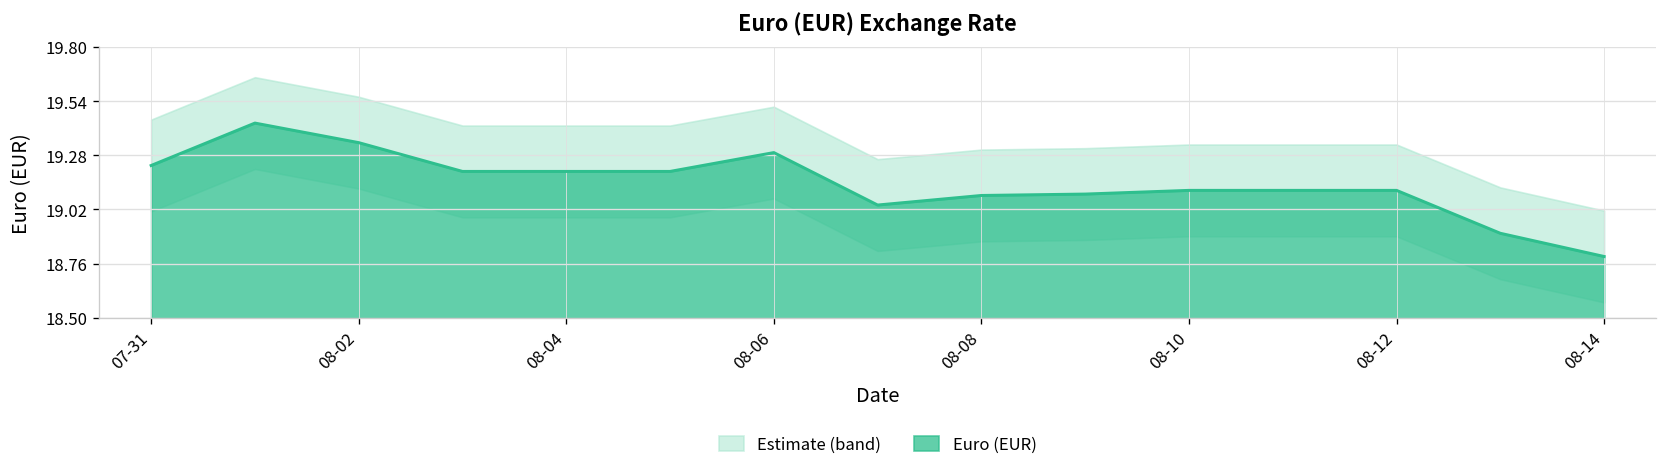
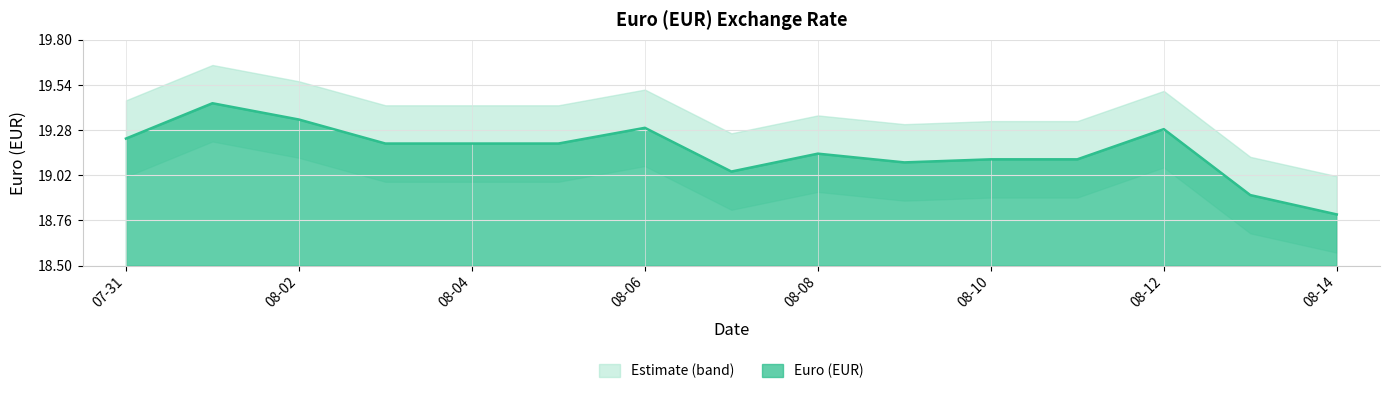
  {
    "Euro (EUR)": {
      "07-31": 19.23,
      "08-02": 19.34,
      "08-04": 19.20,
      "08-06": 19.29,
-     "08-08": 19.09,
+     "08-08": 19.14,
      "08-10": 19.11,
-     "08-12": 19.11,
+     "08-12": 19.29,
      "08-14": 18.79
    }
  }
